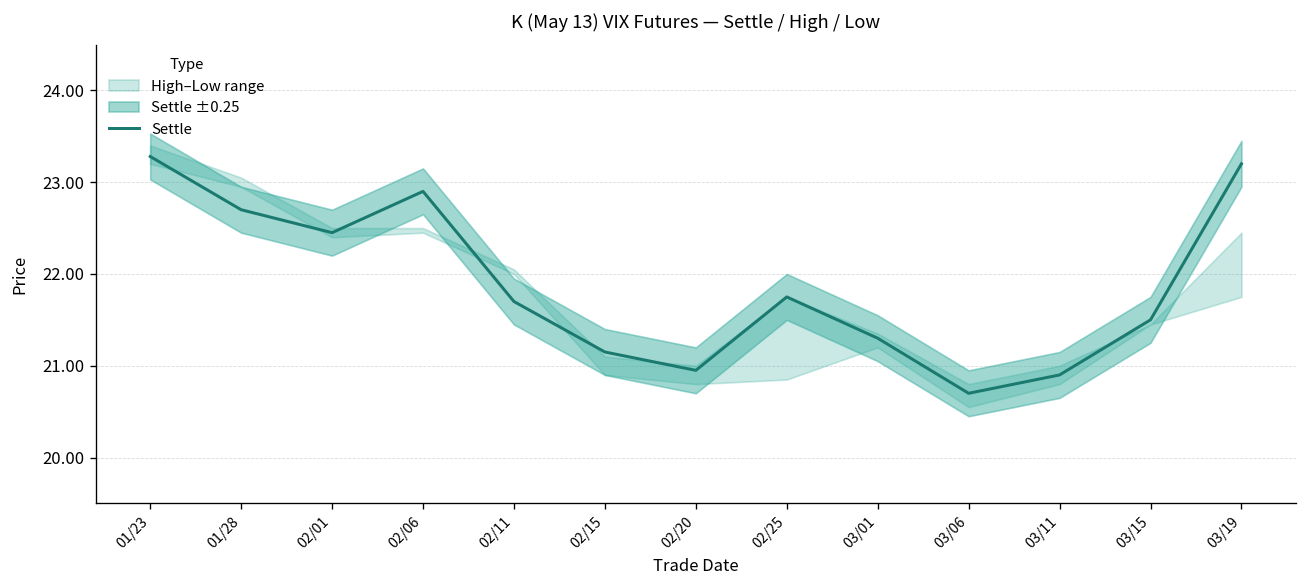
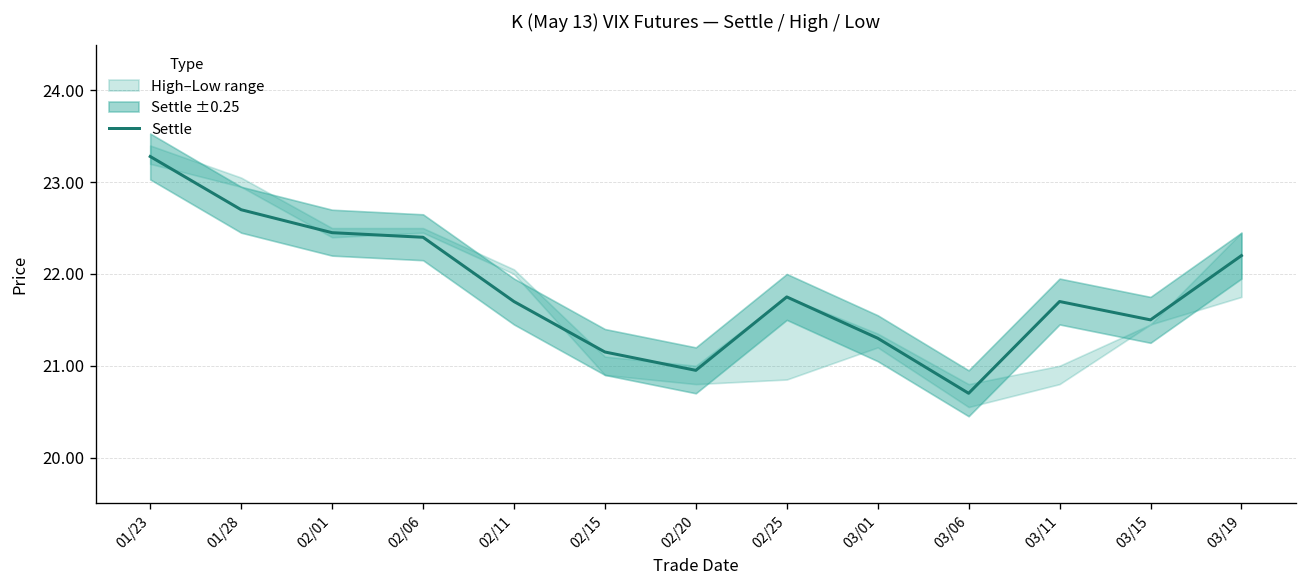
  {
    "Settle": {
      "01/23": 23.3,
      "01/28": 22.7,
      "02/01": 22.5,
-     "02/06": 22.9,
+     "02/06": 22.4,
      "02/11": 21.7,
      "02/15": 21.2,
      "02/20": 21.0,
      "03/01": 21.3,
      "03/06": 20.7,
-     "03/11": 20.9,
+     "03/11": 21.7,
      "03/15": 21.5,
-     "03/19": 23.2
+     "03/19": 22.2
    }
  }
